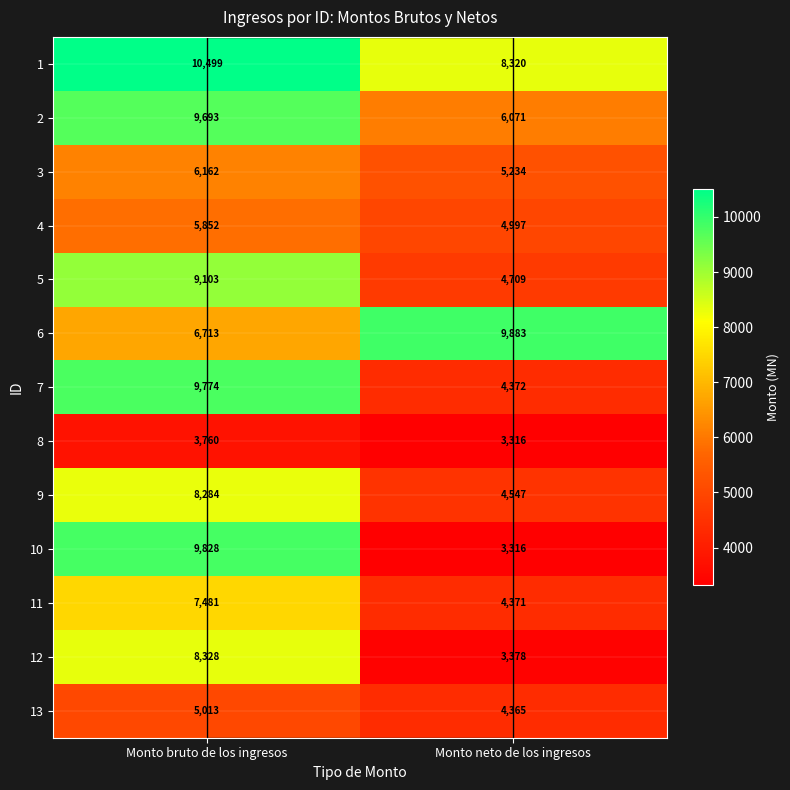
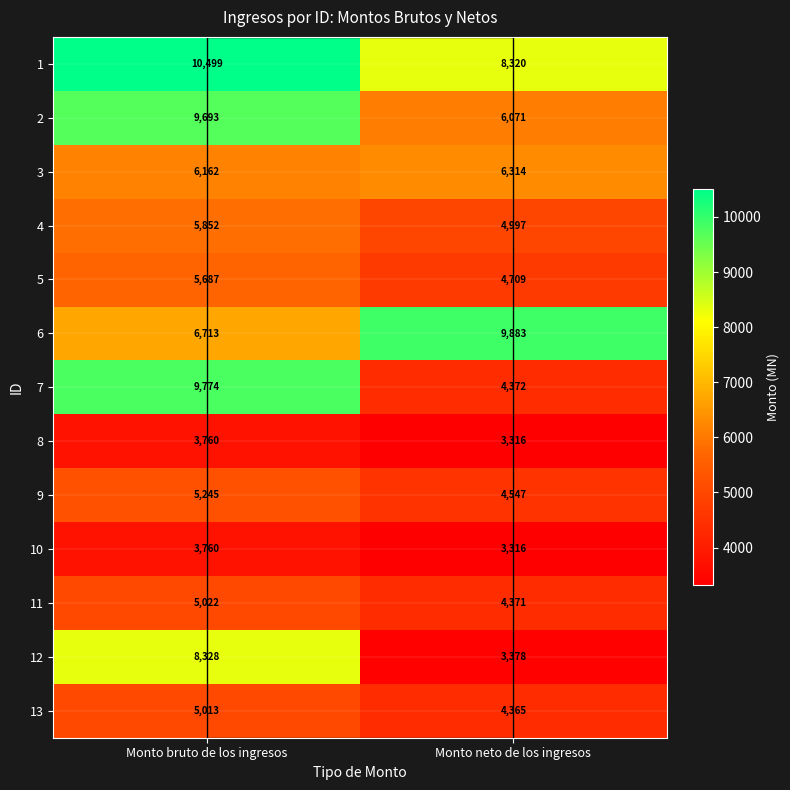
  {
    "1": {
      "Monto bruto de los ingresos": "10,499",
      "Monto neto de los ingresos": "8,320"
    },
    "2": {
      "Monto bruto de los ingresos": "9,693",
      "Monto neto de los ingresos": "6,071"
    },
    "3": {
      "Monto bruto de los ingresos": "6,162",
-     "Monto neto de los ingresos": "5,234"
+     "Monto neto de los ingresos": "6,314"
    },
    "4": {
      "Monto bruto de los ingresos": "5,852",
      "Monto neto de los ingresos": "4,997"
    },
    "5": {
-     "Monto bruto de los ingresos": "9,103",
+     "Monto bruto de los ingresos": "5,687",
      "Monto neto de los ingresos": "4,709"
    },
    "6": {
      "Monto bruto de los ingresos": "6,713",
      "Monto neto de los ingresos": "9,883"
    },
    "7": {
      "Monto bruto de los ingresos": "9,774",
      "Monto neto de los ingresos": "4,372"
    },
    "8": {
      "Monto bruto de los ingresos": "3,760",
      "Monto neto de los ingresos": "3,316"
    },
    "9": {
-     "Monto bruto de los ingresos": "8,284",
+     "Monto bruto de los ingresos": "5,245",
      "Monto neto de los ingresos": "4,547"
    },
    "10": {
-     "Monto bruto de los ingresos": "9,828",
+     "Monto bruto de los ingresos": "3,760",
      "Monto neto de los ingresos": "3,316"
    },
    "11": {
-     "Monto bruto de los ingresos": "7,481",
+     "Monto bruto de los ingresos": "5,022",
      "Monto neto de los ingresos": "4,371"
    },
    "12": {
      "Monto bruto de los ingresos": "8,328",
      "Monto neto de los ingresos": "3,378"
    },
    "13": {
      "Monto bruto de los ingresos": "5,013",
      "Monto neto de los ingresos": "4,365"
    }
  }
